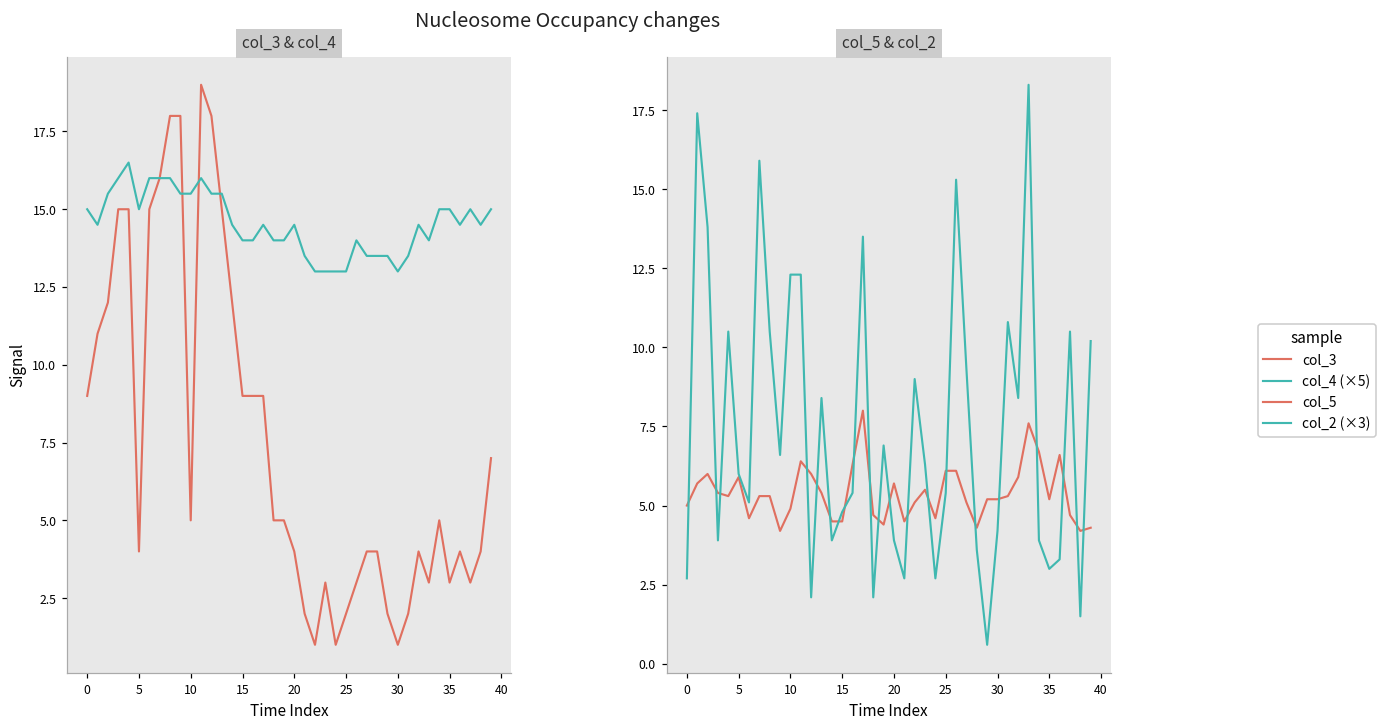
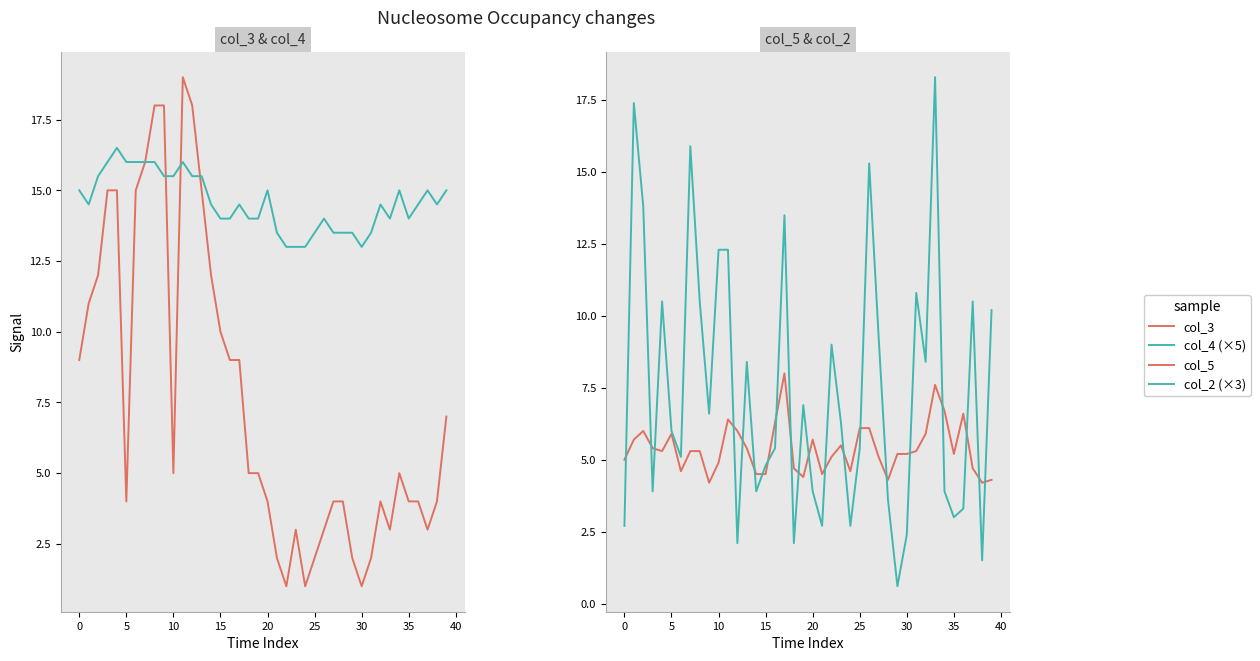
  {
    "col_3 & col_4": {
      "col_3": {
        "0": 9,
        "5": 4,
        "10": 5,
-       "15": 9,
+       "15": 10,
        "20": 4,
        "25": 2,
        "30": 1,
-       "35": 3
+       "35": 4
      },
      "col_4 (×5)": {
        "0": 15.0,
-       "5": 15.0,
+       "5": 16.0,
        "10": 15.5,
        "15": 14.0,
-       "20": 14.5,
-       "25": 13.0,
+       "20": 15.0,
+       "25": 13.5,
        "30": 13.0,
-       "35": 15.0
+       "35": 14.0
      }
    },
    "col_5 & col_2": {
      "col_5": {
        "0": 5.0,
        "5": 5.9,
        "10": 4.9,
        "15": 4.5,
        "20": 5.7,
        "25": 6.1,
        "30": 5.2,
        "35": 5.2
      },
      "col_2 (×3)": {
        "0": 2.7,
        "5": 6.0,
        "10": 12.3,
        "15": 4.8,
        "20": 3.9,
        "25": 5.4,
-       "30": 4.2,
+       "30": 2.4,
        "35": 3.0
      }
    }
  }
